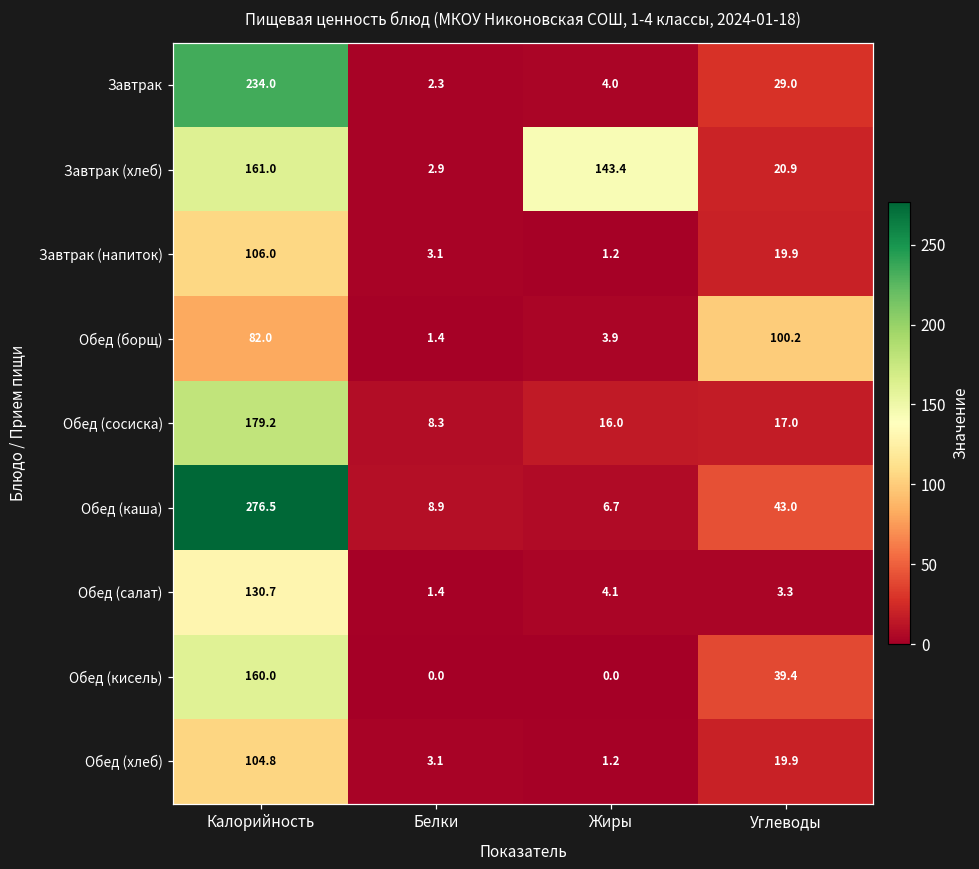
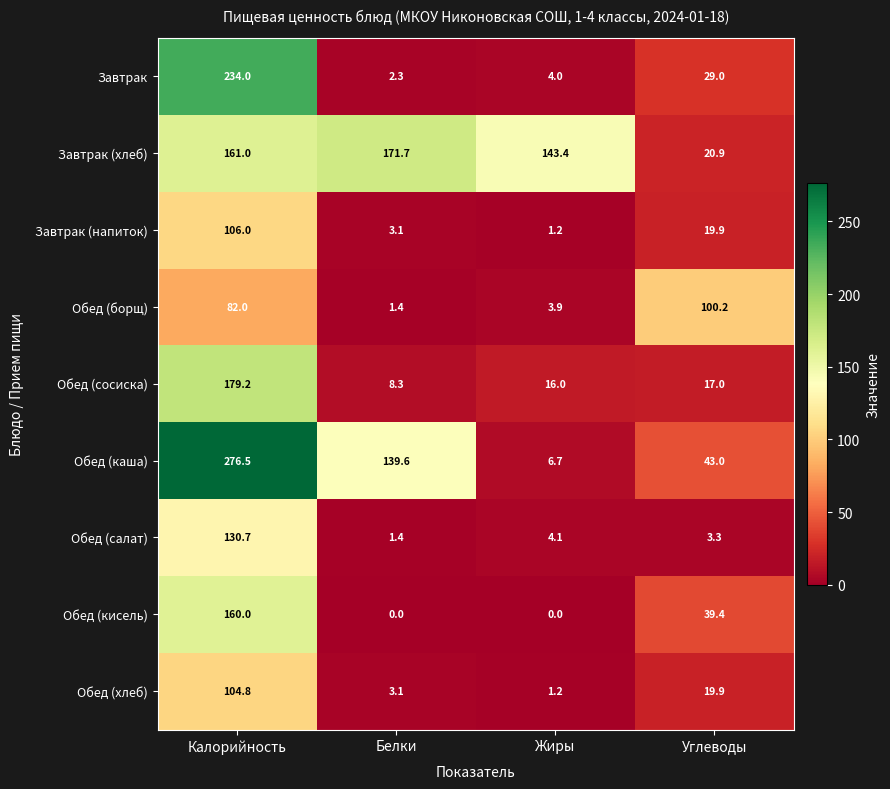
  {
    "Завтрак": {
      "Калорийность": 234.0,
      "Белки": 2.3,
      "Жиры": 4.0,
      "Углеводы": 29.0
    },
    "Завтрак (хлеб)": {
      "Калорийность": 161.0,
-     "Белки": 2.9,
+     "Белки": 171.7,
      "Жиры": 143.4,
      "Углеводы": 20.9
    },
    "Завтрак (напиток)": {
      "Калорийность": 106.0,
      "Белки": 3.1,
      "Жиры": 1.2,
      "Углеводы": 19.9
    },
    "Обед (борщ)": {
      "Калорийность": 82.0,
      "Белки": 1.4,
      "Жиры": 3.9,
      "Углеводы": 100.2
    },
    "Обед (сосиска)": {
      "Калорийность": 179.2,
      "Белки": 8.3,
      "Жиры": 16.0,
      "Углеводы": 17.0
    },
    "Обед (каша)": {
      "Калорийность": 276.5,
-     "Белки": 8.9,
+     "Белки": 139.6,
      "Жиры": 6.7,
      "Углеводы": 43.0
    },
    "Обед (салат)": {
      "Калорийность": 130.7,
      "Белки": 1.4,
      "Жиры": 4.1,
      "Углеводы": 3.3
    },
    "Обед (кисель)": {
      "Калорийность": 160.0,
      "Белки": 0.0,
      "Жиры": 0.0,
      "Углеводы": 39.4
    },
    "Обед (хлеб)": {
      "Калорийность": 104.8,
      "Белки": 3.1,
      "Жиры": 1.2,
      "Углеводы": 19.9
    }
  }
